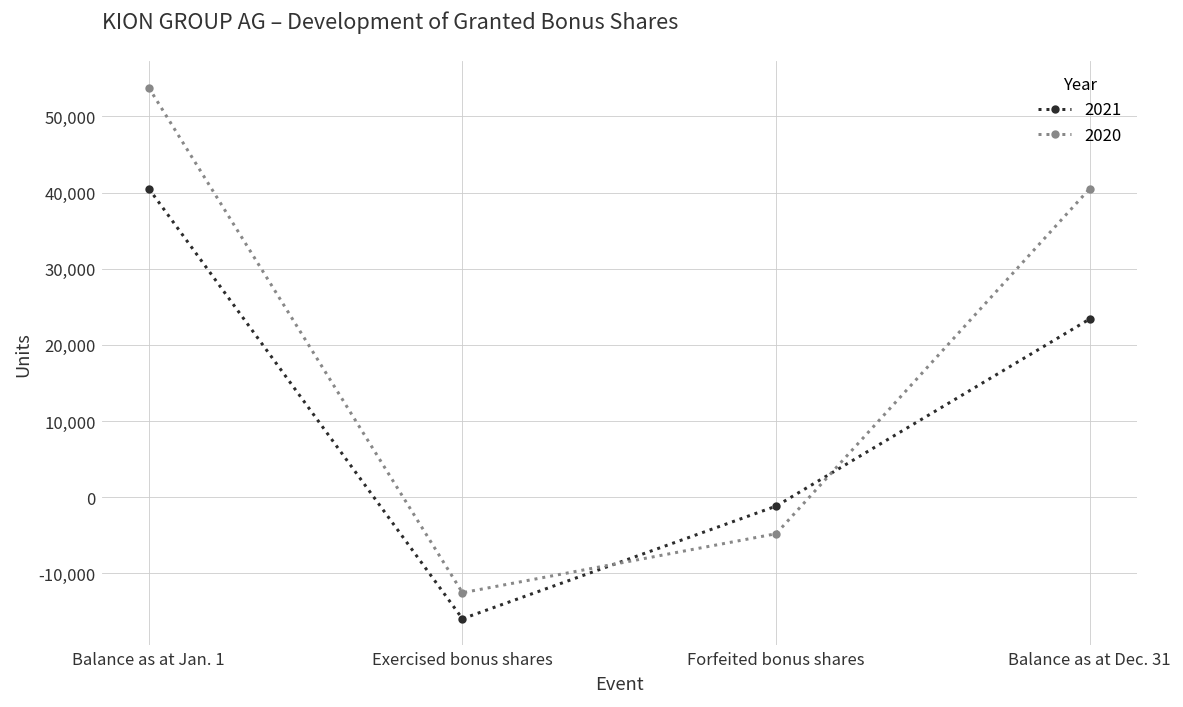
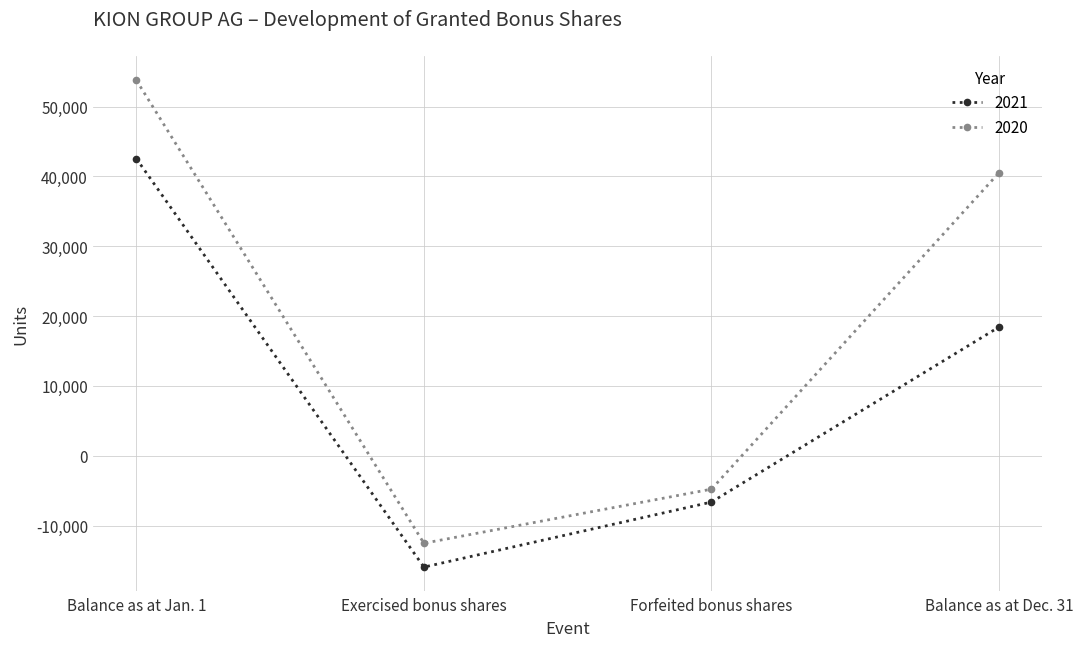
  {
    "2021": {
-     "Balance as at Jan. 1": "41,000",
+     "Balance as at Jan. 1": "43,000",
      "Exercised bonus shares": "-16,000",
-     "Forfeited bonus shares": "-1,000",
-     "Balance as at Dec. 31": "23,000"
+     "Forfeited bonus shares": "-7,000",
+     "Balance as at Dec. 31": "18,000"
    },
    "2020": {
      "Balance as at Jan. 1": "54,000",
      "Exercised bonus shares": "-13,000",
      "Forfeited bonus shares": "-5,000",
      "Balance as at Dec. 31": "41,000"
    }
  }
